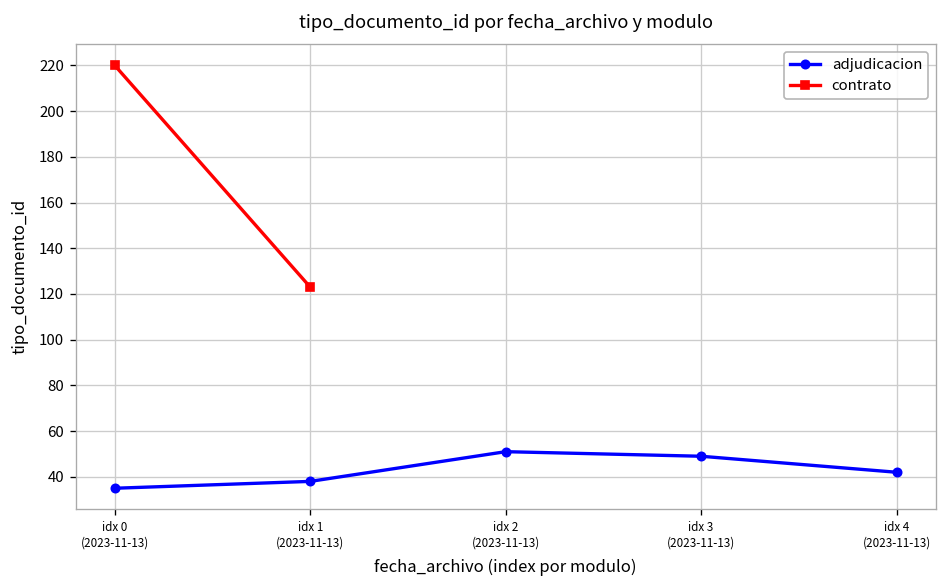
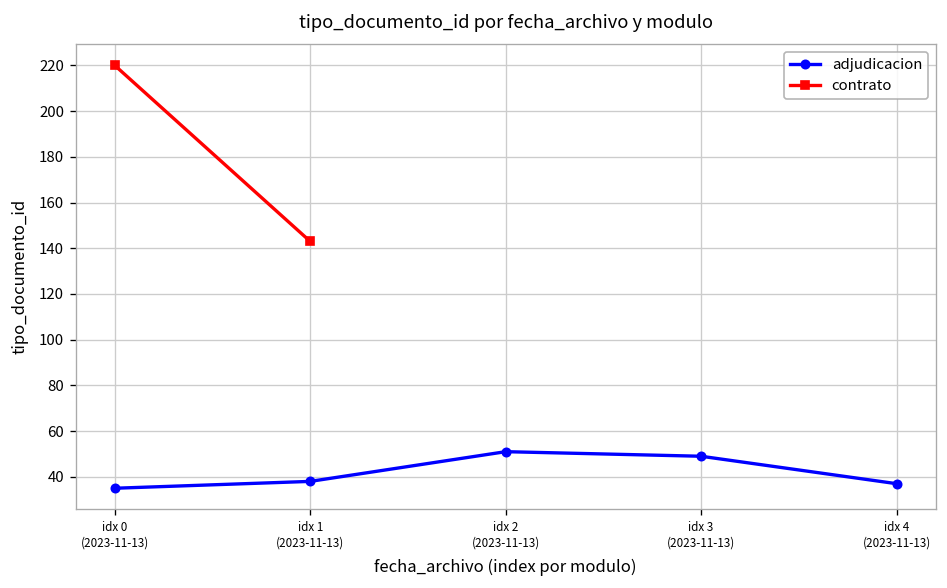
  {
    "adjudicacion": {
      "idx 0 (2023-11-13)": 35,
      "idx 1 (2023-11-13)": 38,
      "idx 2 (2023-11-13)": 51,
      "idx 3 (2023-11-13)": 49,
-     "idx 4 (2023-11-13)": 42
+     "idx 4 (2023-11-13)": 37
    },
    "contrato": {
      "idx 0 (2023-11-13)": 220,
-     "idx 1 (2023-11-13)": 123
+     "idx 1 (2023-11-13)": 143
    }
  }
